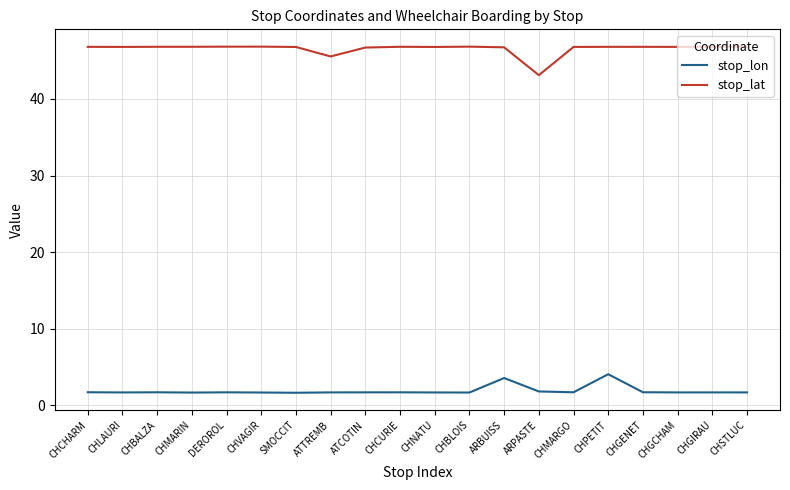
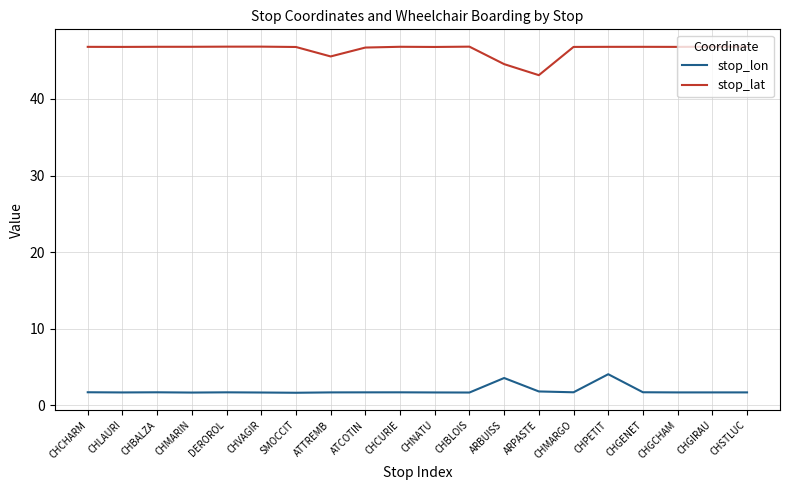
  {
    "stop_lon": {
      "CHCHARM": 2,
      "CHLAURI": 2,
      "CHBALZA": 2,
      "CHMARIN": 2,
      "DEROROL": 2,
      "CHVAGIR": 2,
      "SMOCCIT": 2,
      "ATTREMB": 2,
      "ATCOTIN": 2,
      "CHCURIE": 2,
      "CHNATU": 2,
      "CHBLOIS": 2,
      "ARBUISS": 4,
      "ARPASTE": 2,
      "CHMARGO": 2,
      "CHPETIT": 4,
      "CHGENET": 2,
      "CHGCHAM": 2,
      "CHGIRAU": 2,
      "CHSTLUC": 2
    },
    "stop_lat": {
      "CHCHARM": 47,
      "CHLAURI": 47,
      "CHBALZA": 47,
      "CHMARIN": 47,
      "DEROROL": 47,
      "CHVAGIR": 47,
      "SMOCCIT": 47,
      "ATTREMB": 46,
      "ATCOTIN": 47,
      "CHCURIE": 47,
      "CHNATU": 47,
      "CHBLOIS": 47,
-     "ARBUISS": 47,
+     "ARBUISS": 45,
      "ARPASTE": 43,
      "CHMARGO": 47,
      "CHPETIT": 47,
      "CHGENET": 47
    }
  }
